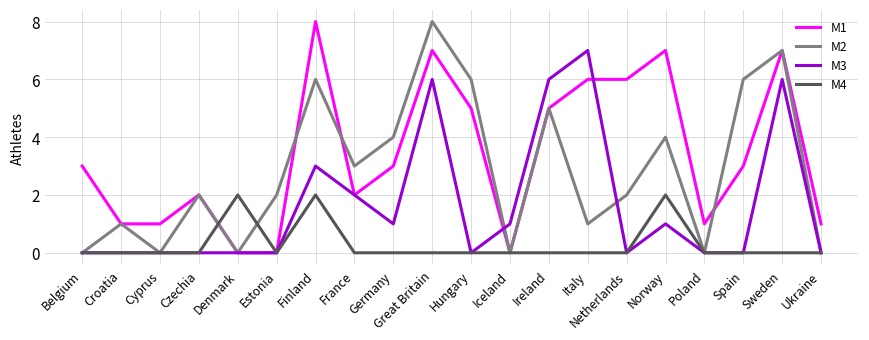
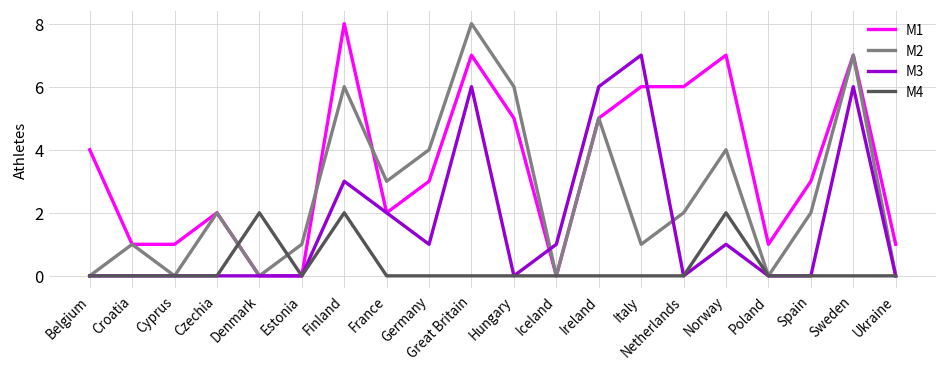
  {
    "M1": {
-     "Belgium": 3,
+     "Belgium": 4,
      "Cyprus": 1,
      "Finland": 8,
      "Germany": 3,
      "Great Britain": 7,
      "Hungary": 5,
      "Italy": 6,
      "Netherlands": 6,
      "Norway": 7,
      "Poland": 1,
      "Spain": 3,
      "Ukraine": 1
    },
    "M2": {
-     "Estonia": 2,
+     "Estonia": 1,
      "Finland": 6,
      "France": 3,
      "Germany": 4,
      "Great Britain": 8,
      "Hungary": 6,
      "Italy": 1,
      "Netherlands": 2,
      "Norway": 4,
-     "Spain": 6
+     "Spain": 2
    },
    "M3": {
      "Finland": 3,
      "Germany": 1,
      "Great Britain": 6,
      "Iceland": 1,
      "Ireland": 6,
      "Italy": 7,
      "Norway": 1,
      "Sweden": 6
    },
    "M4": {
      "Denmark": 2,
      "Finland": 2,
      "France": 0,
      "Germany": 0,
      "Great Britain": 0,
      "Ireland": 0,
      "Italy": 0,
      "Norway": 2,
      "Sweden": 0
    }
  }
